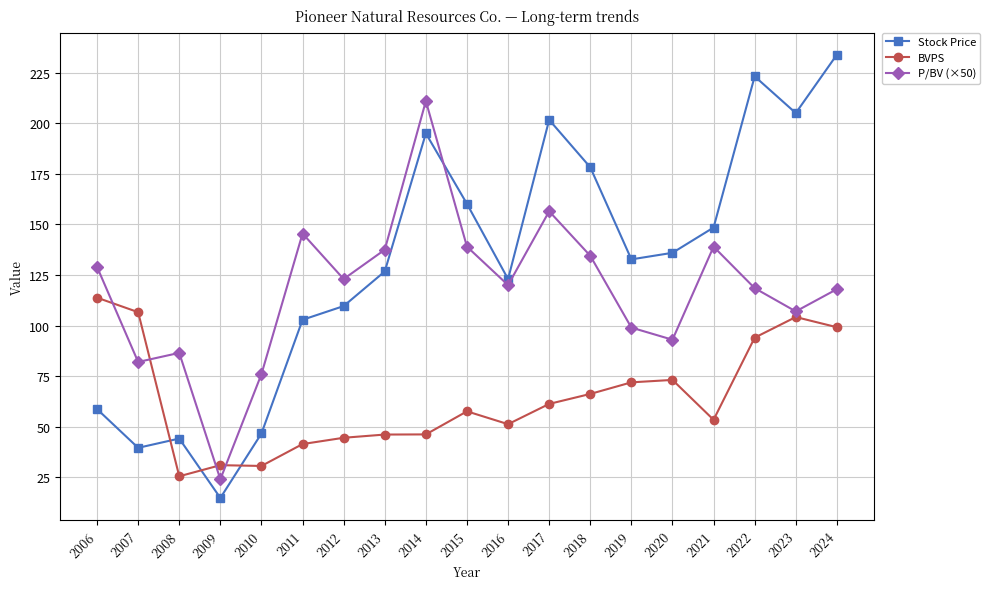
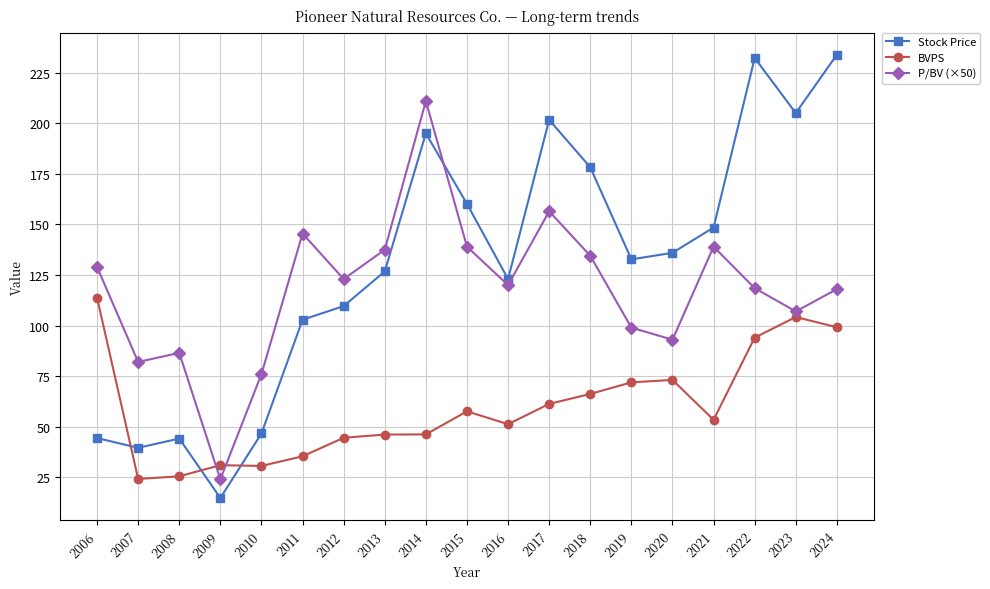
  {
    "Stock Price": {
-     "2006": 59,
+     "2006": 44,
      "2007": 40,
      "2008": 44,
      "2009": 15,
      "2010": 47,
      "2011": 103,
      "2012": 110,
      "2013": 127,
      "2014": 195,
      "2015": 160,
      "2016": 123,
      "2017": 202,
      "2018": 178,
      "2019": 133,
      "2020": 136,
      "2021": 148,
-     "2022": 223,
+     "2022": 232,
      "2023": 205,
      "2024": 234
    },
    "BVPS": {
      "2006": 114,
-     "2007": 107,
+     "2007": 24,
      "2008": 25,
      "2009": 31,
      "2010": 31,
-     "2011": 41,
+     "2011": 35,
      "2012": 45,
      "2013": 46,
      "2014": 46,
      "2015": 58,
      "2016": 51,
      "2017": 61,
      "2018": 66,
      "2019": 72,
      "2020": 73,
      "2021": 53,
      "2022": 94,
      "2023": 104,
      "2024": 99
    },
    "P/BV (×50)": {
      "2006": 129,
      "2007": 82,
      "2008": 87,
      "2009": 24,
      "2010": 76,
      "2011": 146,
      "2012": 123,
      "2013": 138,
      "2014": 211,
      "2015": 139,
      "2016": 120,
      "2017": 157,
      "2018": 135,
      "2019": 99,
      "2020": 93,
      "2021": 139,
      "2022": 119,
      "2023": 107,
      "2024": 118
    }
  }
